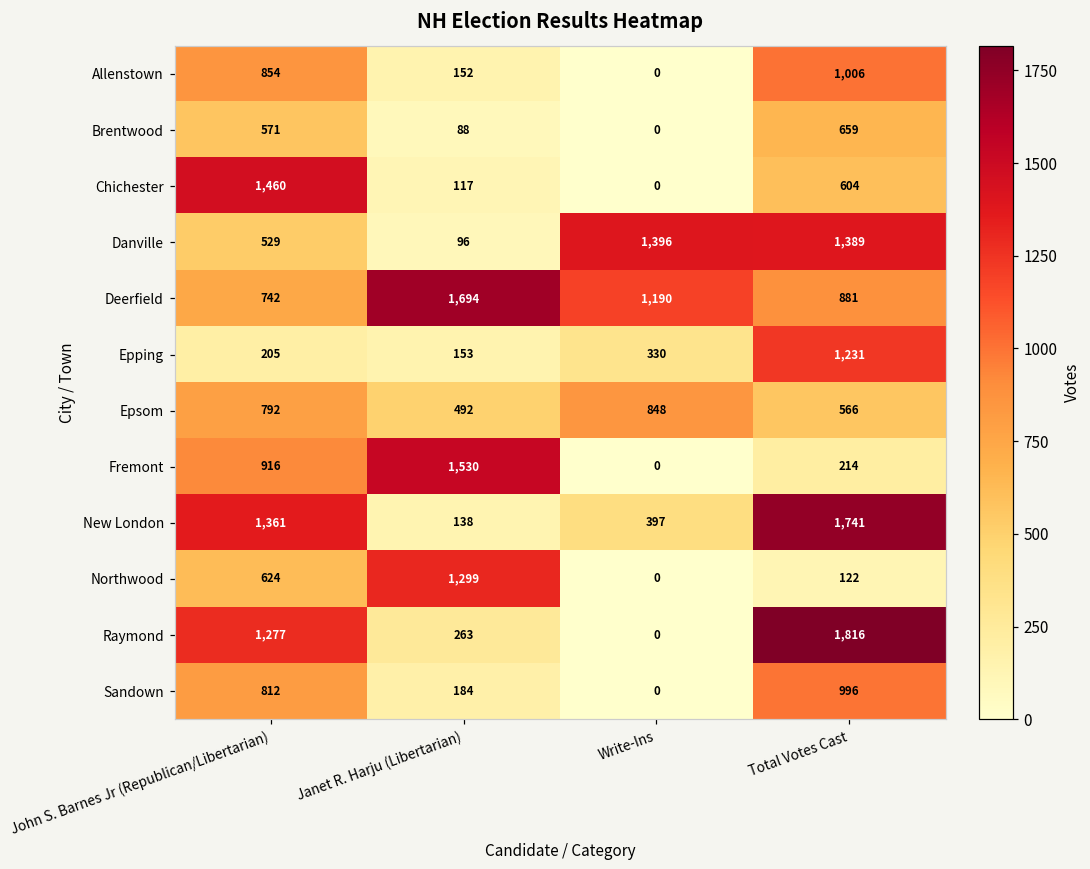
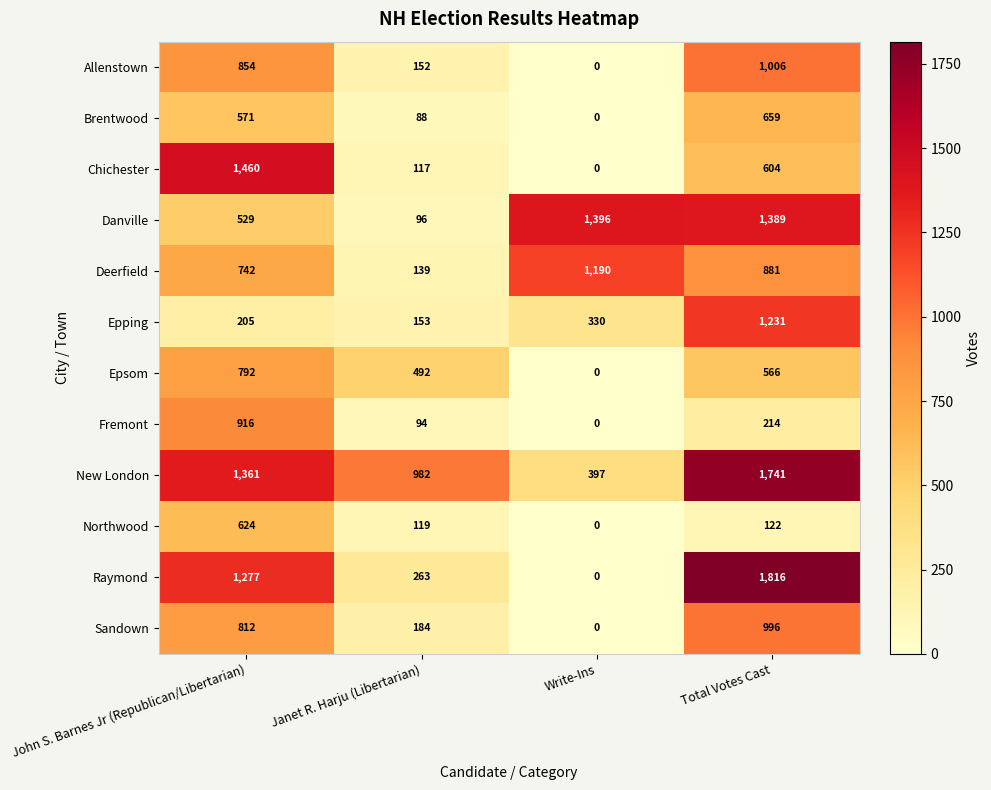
  {
    "Allenstown": {
      "John S. Barnes Jr (Republican/Libertarian)": "854",
      "Janet R. Harju (Libertarian)": "152",
      "Write-Ins": "0",
      "Total Votes Cast": "1,006"
    },
    "Brentwood": {
      "John S. Barnes Jr (Republican/Libertarian)": "571",
      "Janet R. Harju (Libertarian)": "88",
      "Write-Ins": "0",
      "Total Votes Cast": "659"
    },
    "Chichester": {
      "John S. Barnes Jr (Republican/Libertarian)": "1,460",
      "Janet R. Harju (Libertarian)": "117",
      "Write-Ins": "0",
      "Total Votes Cast": "604"
    },
    "Danville": {
      "John S. Barnes Jr (Republican/Libertarian)": "529",
      "Janet R. Harju (Libertarian)": "96",
      "Write-Ins": "1,396",
      "Total Votes Cast": "1,389"
    },
    "Deerfield": {
      "John S. Barnes Jr (Republican/Libertarian)": "742",
-     "Janet R. Harju (Libertarian)": "1,694",
+     "Janet R. Harju (Libertarian)": "139",
      "Write-Ins": "1,190",
      "Total Votes Cast": "881"
    },
    "Epping": {
      "John S. Barnes Jr (Republican/Libertarian)": "205",
      "Janet R. Harju (Libertarian)": "153",
      "Write-Ins": "330",
      "Total Votes Cast": "1,231"
    },
    "Epsom": {
      "John S. Barnes Jr (Republican/Libertarian)": "792",
      "Janet R. Harju (Libertarian)": "492",
-     "Write-Ins": "848",
+     "Write-Ins": "0",
      "Total Votes Cast": "566"
    },
    "Fremont": {
      "John S. Barnes Jr (Republican/Libertarian)": "916",
-     "Janet R. Harju (Libertarian)": "1,530",
+     "Janet R. Harju (Libertarian)": "94",
      "Write-Ins": "0",
      "Total Votes Cast": "214"
    },
    "New London": {
      "John S. Barnes Jr (Republican/Libertarian)": "1,361",
-     "Janet R. Harju (Libertarian)": "138",
+     "Janet R. Harju (Libertarian)": "982",
      "Write-Ins": "397",
      "Total Votes Cast": "1,741"
    },
    "Northwood": {
      "John S. Barnes Jr (Republican/Libertarian)": "624",
-     "Janet R. Harju (Libertarian)": "1,299",
+     "Janet R. Harju (Libertarian)": "119",
      "Write-Ins": "0",
      "Total Votes Cast": "122"
    },
    "Raymond": {
      "John S. Barnes Jr (Republican/Libertarian)": "1,277",
      "Janet R. Harju (Libertarian)": "263",
      "Write-Ins": "0",
      "Total Votes Cast": "1,816"
    },
    "Sandown": {
      "John S. Barnes Jr (Republican/Libertarian)": "812",
      "Janet R. Harju (Libertarian)": "184",
      "Write-Ins": "0",
      "Total Votes Cast": "996"
    }
  }
